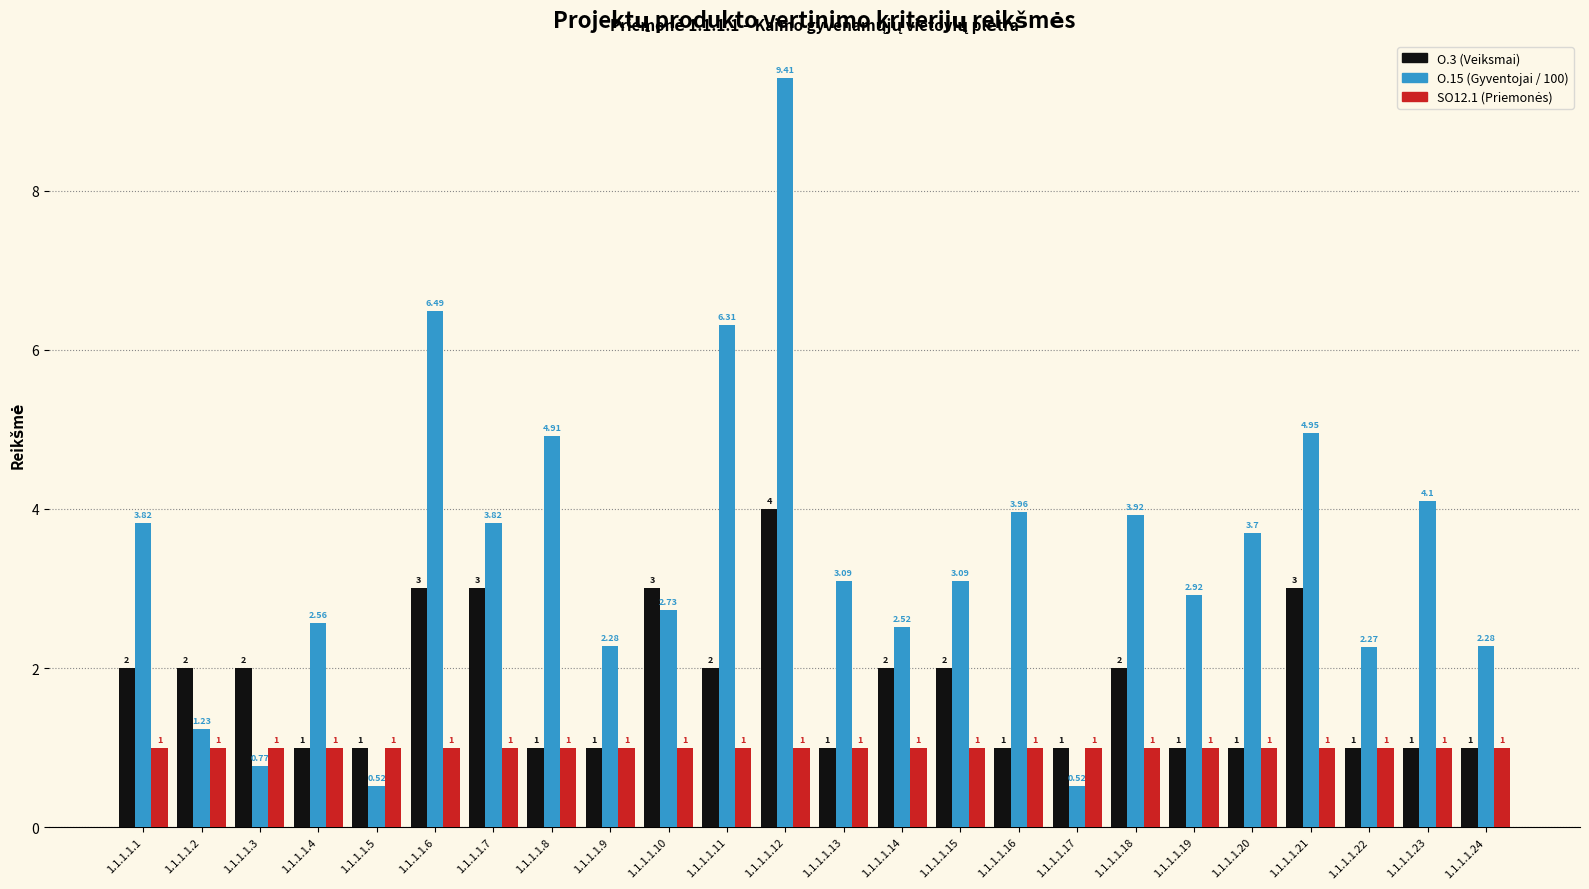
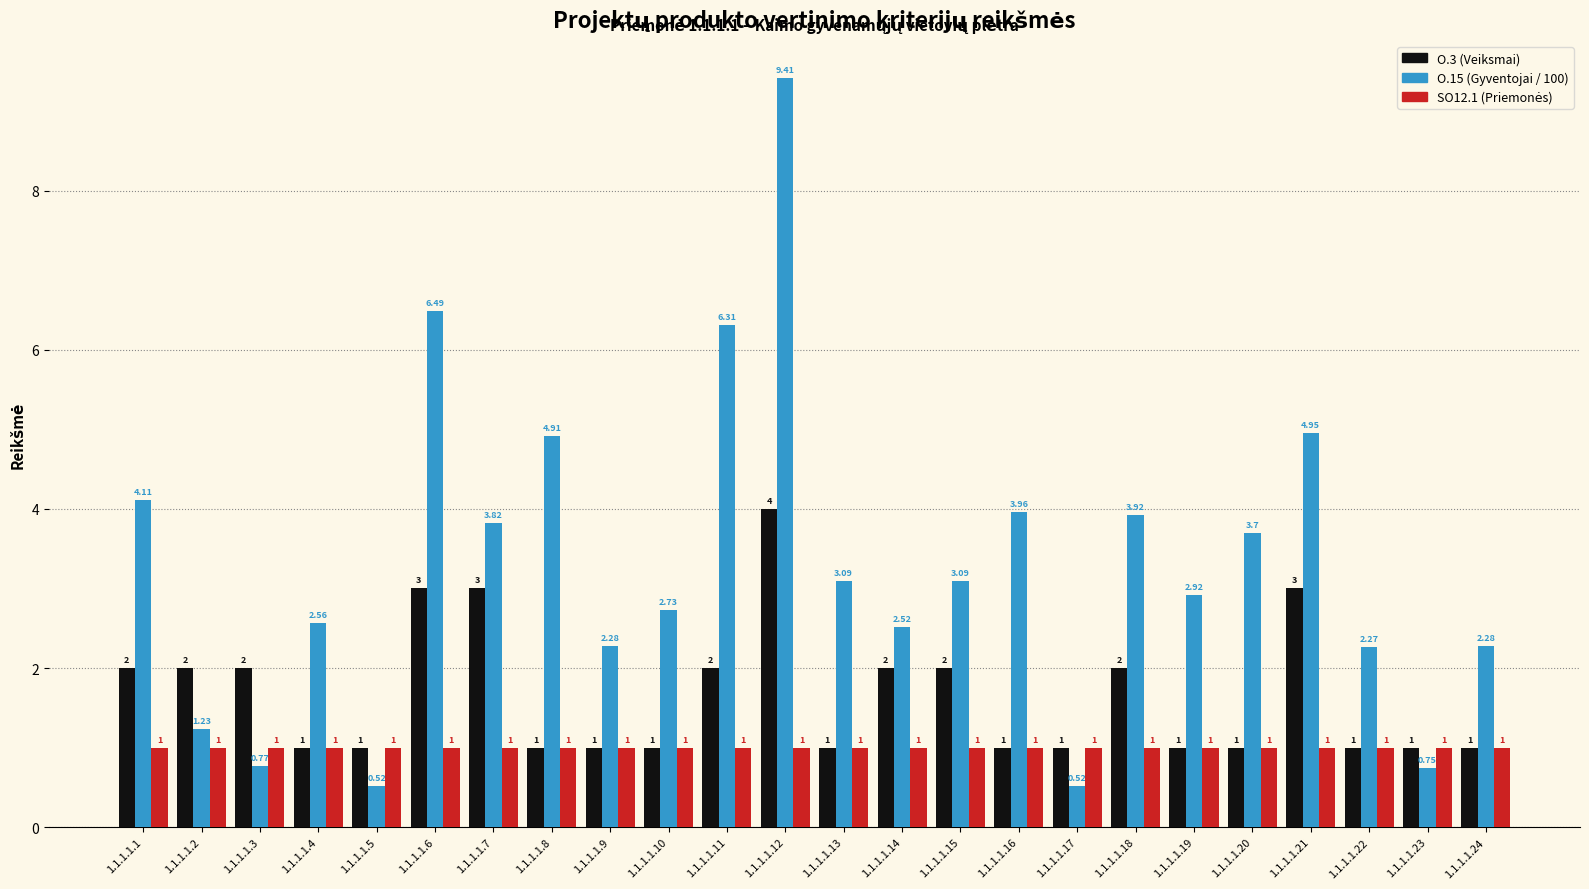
  {
    "O.3 (Veiksmai)": {
      "1.1.1.1.1": 2,
      "1.1.1.1.2": 2,
      "1.1.1.1.3": 2,
      "1.1.1.1.4": 1,
      "1.1.1.1.5": 1,
      "1.1.1.1.6": 3,
      "1.1.1.1.7": 3,
      "1.1.1.1.8": 1,
      "1.1.1.1.9": 1,
-     "1.1.1.1.10": 3,
+     "1.1.1.1.10": 1,
      "1.1.1.1.11": 2,
      "1.1.1.1.12": 4,
      "1.1.1.1.13": 1,
      "1.1.1.1.14": 2,
      "1.1.1.1.15": 2,
      "1.1.1.1.16": 1,
      "1.1.1.1.17": 1,
      "1.1.1.1.18": 2,
      "1.1.1.1.19": 1,
      "1.1.1.1.20": 1,
      "1.1.1.1.21": 3,
      "1.1.1.1.22": 1,
      "1.1.1.1.23": 1,
      "1.1.1.1.24": 1
    },
    "O.15 (Gyventojai / 100)": {
-     "1.1.1.1.1": 3.82,
+     "1.1.1.1.1": 4.11,
      "1.1.1.1.2": 1.23,
      "1.1.1.1.3": 0.77,
      "1.1.1.1.4": 2.56,
      "1.1.1.1.5": 0.52,
      "1.1.1.1.6": 6.49,
      "1.1.1.1.7": 3.82,
      "1.1.1.1.8": 4.91,
      "1.1.1.1.9": 2.28,
      "1.1.1.1.10": 2.73,
      "1.1.1.1.11": 6.31,
      "1.1.1.1.12": 9.41,
      "1.1.1.1.13": 3.09,
      "1.1.1.1.14": 2.52,
      "1.1.1.1.15": 3.09,
      "1.1.1.1.16": 3.96,
      "1.1.1.1.17": 0.52,
      "1.1.1.1.18": 3.92,
      "1.1.1.1.19": 2.92,
      "1.1.1.1.20": 3.7,
      "1.1.1.1.21": 4.95,
      "1.1.1.1.22": 2.27,
-     "1.1.1.1.23": 4.1,
+     "1.1.1.1.23": 0.75,
      "1.1.1.1.24": 2.28
    },
    "SO12.1 (Priemonės)": {
      "1.1.1.1.1": 1,
      "1.1.1.1.2": 1,
      "1.1.1.1.3": 1,
      "1.1.1.1.4": 1,
      "1.1.1.1.5": 1,
      "1.1.1.1.6": 1,
      "1.1.1.1.7": 1,
      "1.1.1.1.8": 1,
      "1.1.1.1.9": 1,
      "1.1.1.1.10": 1,
      "1.1.1.1.11": 1,
      "1.1.1.1.12": 1,
      "1.1.1.1.13": 1,
      "1.1.1.1.14": 1,
      "1.1.1.1.15": 1,
      "1.1.1.1.16": 1,
      "1.1.1.1.17": 1,
      "1.1.1.1.18": 1,
      "1.1.1.1.19": 1,
      "1.1.1.1.20": 1,
      "1.1.1.1.21": 1,
      "1.1.1.1.22": 1,
      "1.1.1.1.23": 1,
      "1.1.1.1.24": 1
    }
  }
